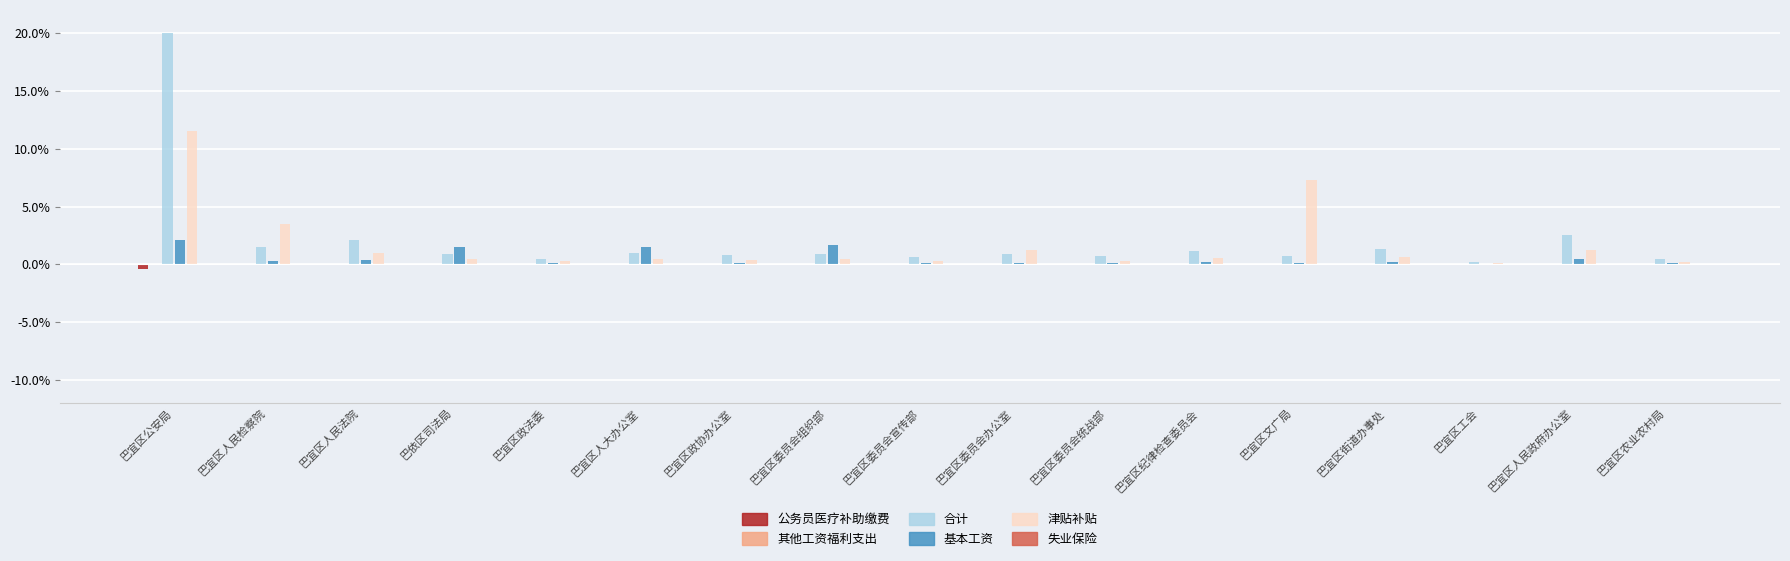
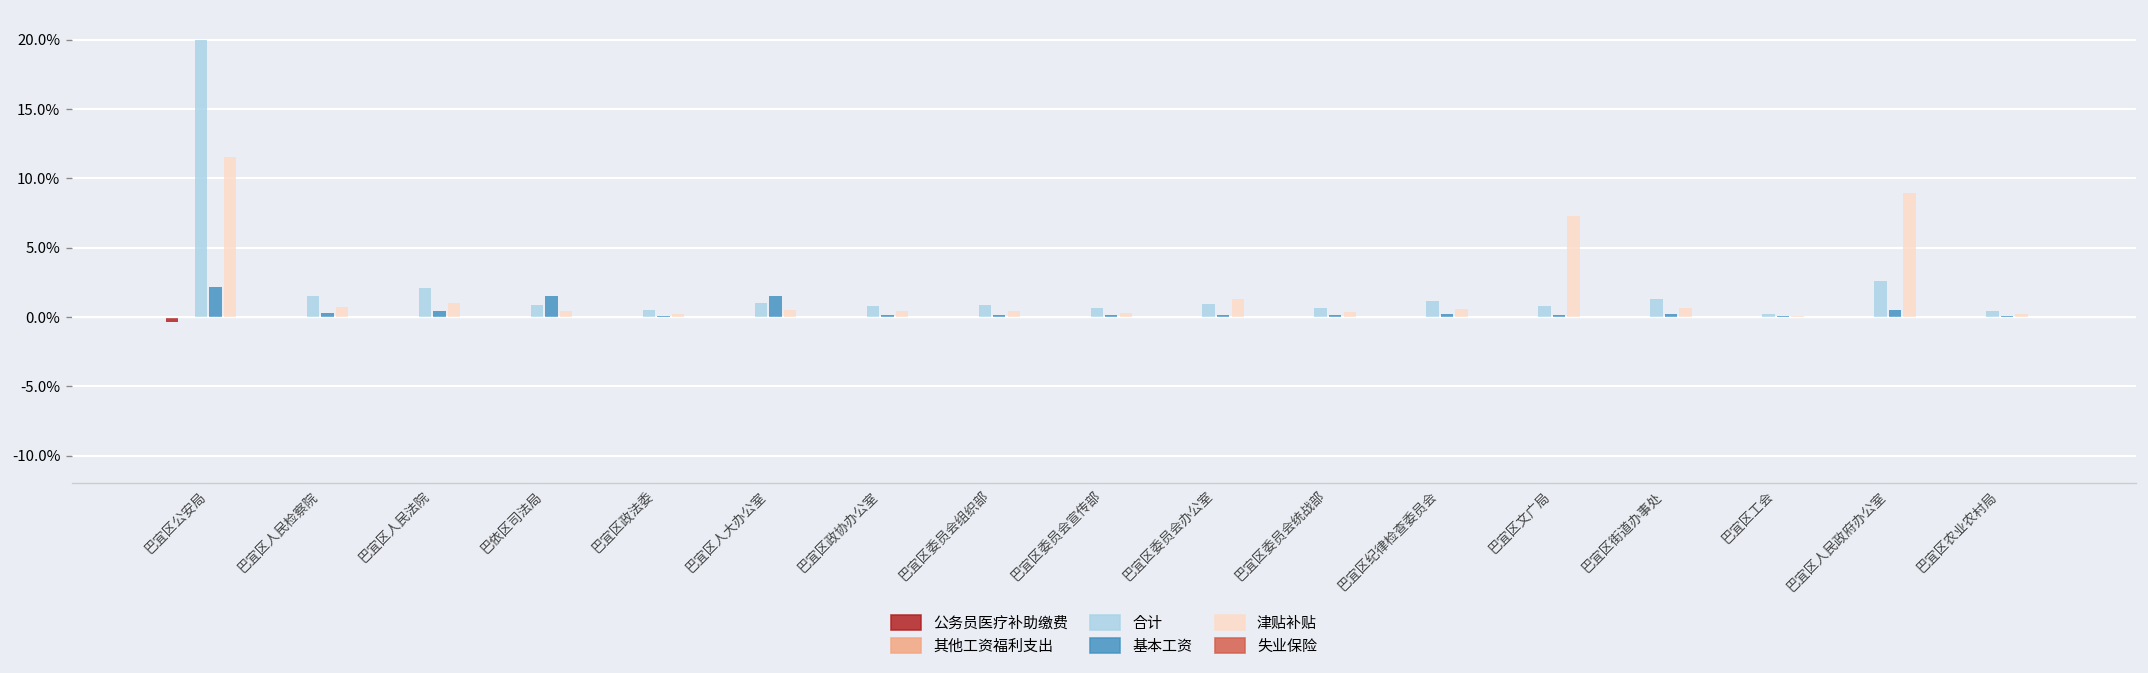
  {
    "公务员医疗补助缴费": {
      "巴宜区公安局": "-0.4%"
    },
    "其他工资福利支出": {
      "巴宜区公安局": "0.0%",
      "巴宜区人民检察院": "0.0%",
      "巴宜区人民法院": "0.0%",
      "巴依区司法局": "0.0%",
      "巴宜区政法委": "0.0%",
      "巴宜区人大办公室": "0.0%",
      "巴宜区政协办公室": "0.0%",
      "巴宜区委员会组织部": "0.0%",
      "巴宜区委员会宣传部": "0.0%",
      "巴宜区委员会办公室": "0.0%",
      "巴宜区委员会统战部": "0.0%",
      "巴宜区纪律检查委员会": "0.0%",
      "巴宜区文广局": "0.0%",
      "巴宜区街道办事处": "0.0%",
      "巴宜区工会": "0.0%",
      "巴宜区人民政府办公室": "0.0%",
      "巴宜区农业农村局": "0.0%"
    },
    "合计": {
      "巴宜区公安局": "20.0%",
      "巴宜区人民检察院": "1.5%",
      "巴宜区人民法院": "2.1%",
      "巴依区司法局": "0.9%",
      "巴宜区政法委": "0.5%",
      "巴宜区人大办公室": "1.0%",
      "巴宜区政协办公室": "0.8%",
      "巴宜区委员会组织部": "0.9%",
      "巴宜区委员会宣传部": "0.6%",
      "巴宜区委员会办公室": "0.9%",
      "巴宜区委员会统战部": "0.7%",
      "巴宜区纪律检查委员会": "1.1%",
      "巴宜区文广局": "0.8%",
      "巴宜区街道办事处": "1.3%",
      "巴宜区人民政府办公室": "2.6%",
      "巴宜区农业农村局": "0.4%"
    },
    "基本工资": {
      "巴宜区公安局": "2.1%",
      "巴宜区人民检察院": "0.3%",
      "巴宜区人民法院": "0.4%",
      "巴依区司法局": "1.5%",
      "巴宜区人大办公室": "1.5%",
-     "巴宜区委员会组织部": "1.6%",
+     "巴宜区委员会组织部": "0.2%",
      "巴宜区街道办事处": "0.2%",
      "巴宜区人民政府办公室": "0.5%"
    },
    "津贴补贴": {
      "巴宜区公安局": "11.5%",
-     "巴宜区人民检察院": "3.5%",
+     "巴宜区人民检察院": "0.7%",
      "巴宜区人民法院": "1.0%",
      "巴依区司法局": "0.4%",
      "巴宜区政法委": "0.2%",
      "巴宜区人大办公室": "0.5%",
      "巴宜区政协办公室": "0.4%",
      "巴宜区委员会组织部": "0.4%",
      "巴宜区委员会宣传部": "0.3%",
      "巴宜区委员会办公室": "1.3%",
      "巴宜区委员会统战部": "0.3%",
      "巴宜区纪律检查委员会": "0.6%",
      "巴宜区文广局": "7.3%",
      "巴宜区街道办事处": "0.6%",
-     "巴宜区人民政府办公室": "1.2%",
+     "巴宜区人民政府办公室": "8.9%",
      "巴宜区农业农村局": "0.2%"
    }
  }
